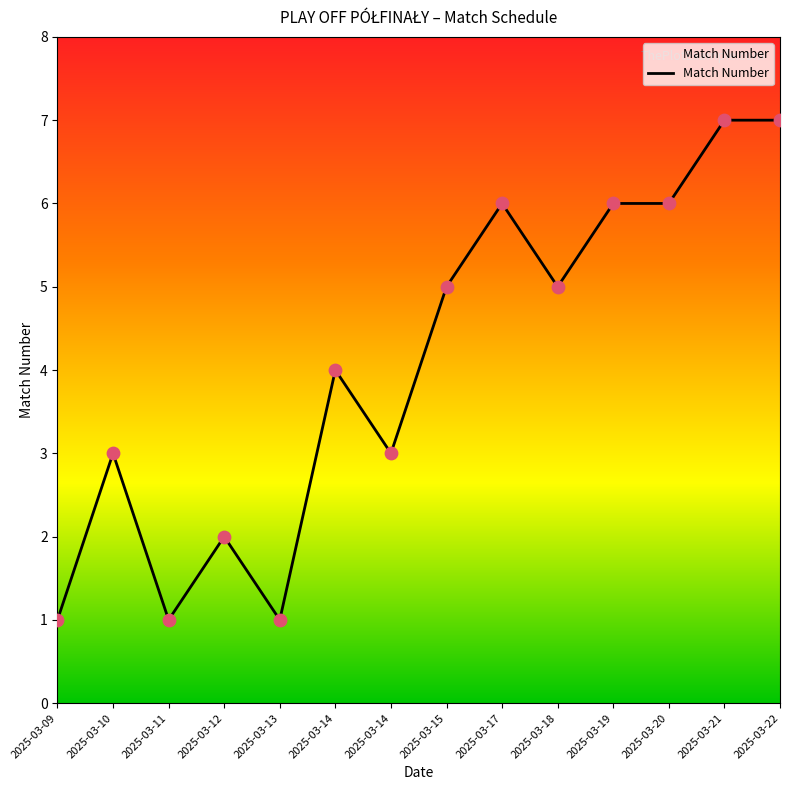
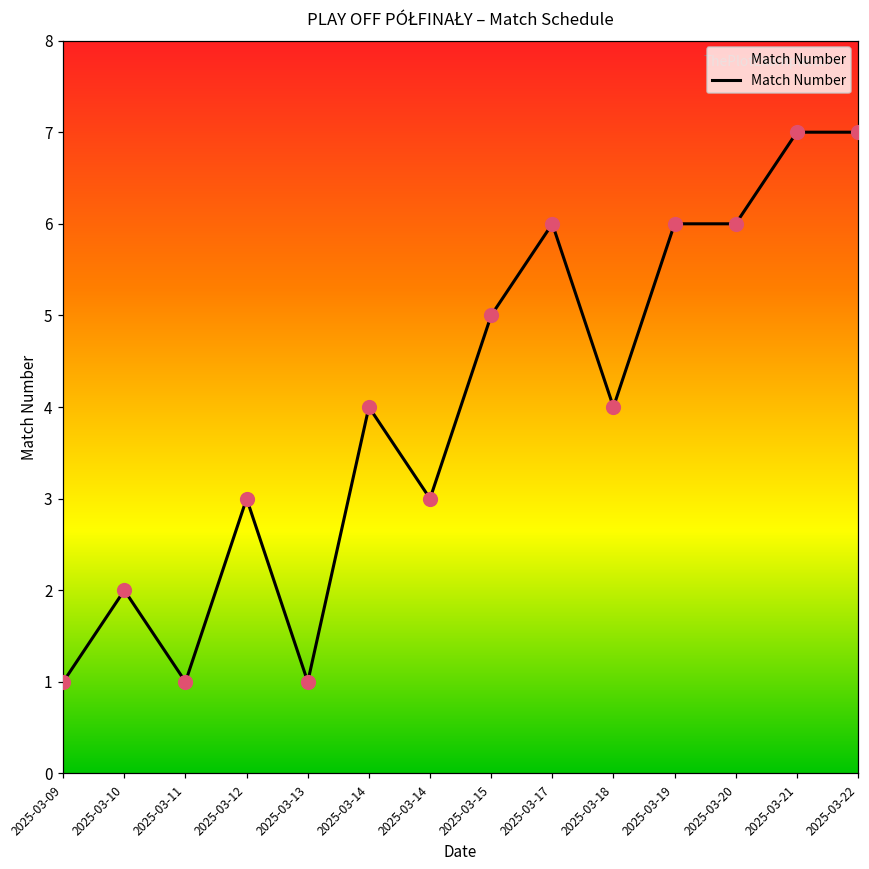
  {
    "2025-03-09": 1,
-   "2025-03-10": 3,
+   "2025-03-10": 2,
    "2025-03-11": 1,
-   "2025-03-12": 2,
+   "2025-03-12": 3,
    "2025-03-13": 1,
    "2025-03-15": 5,
    "2025-03-17": 6,
-   "2025-03-18": 5,
+   "2025-03-18": 4,
    "2025-03-19": 6,
    "2025-03-20": 6,
    "2025-03-21": 7,
    "2025-03-22": 7
  }
